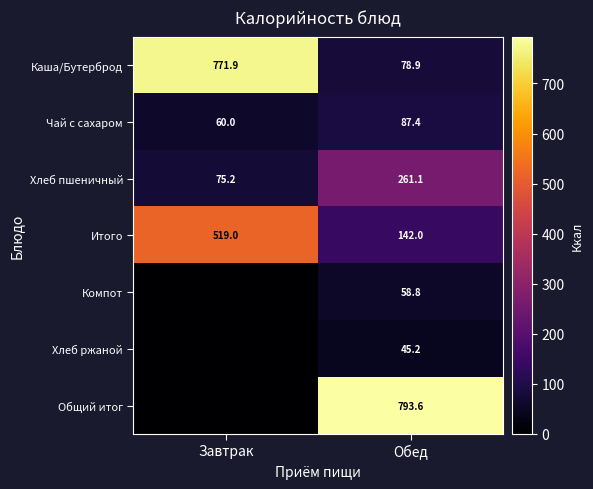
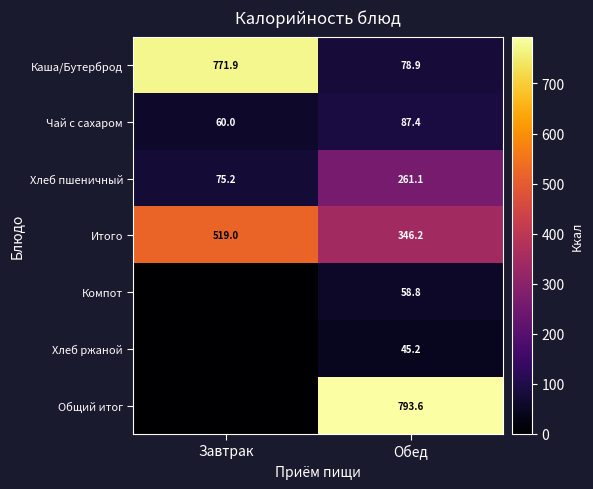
  {
    "Каша/Бутерброд": {
      "Завтрак": 771.9,
      "Обед": 78.9
    },
    "Чай с сахаром": {
      "Завтрак": 60.0,
      "Обед": 87.4
    },
    "Хлеб пшеничный": {
      "Завтрак": 75.2,
      "Обед": 261.1
    },
    "Итого": {
      "Завтрак": 519.0,
-     "Обед": 142.0
+     "Обед": 346.2
    },
    "Компот": {
      "Обед": 58.8
    },
    "Хлеб ржаной": {
      "Обед": 45.2
    },
    "Общий итог": {
      "Обед": 793.6
    }
  }
